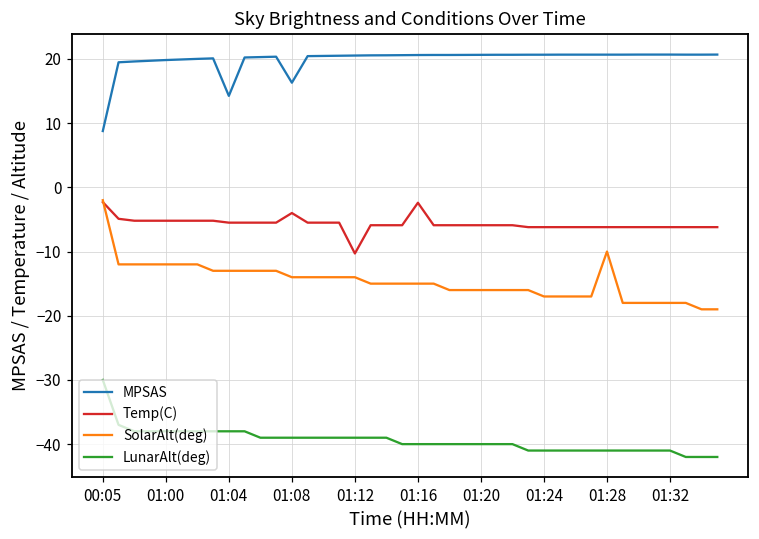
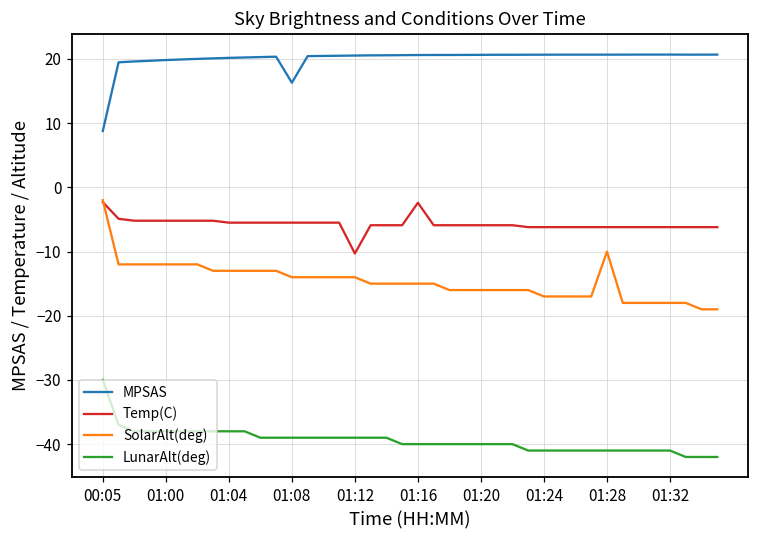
  {
    "MPSAS": {
-     "01:04": 14,
+     "01:04": 20,
      "01:08": 16,
      "01:12": 21,
      "01:16": 21,
      "01:20": 21,
      "01:24": 21,
      "01:28": 21,
      "01:32": 21
    },
    "Temp(C)": {
      "01:00": -5,
      "01:04": -6,
-     "01:08": -4,
+     "01:08": -6,
      "01:12": -10,
      "01:16": -2,
      "01:20": -6,
      "01:24": -6,
      "01:28": -6,
      "01:32": -6
    },
    "SolarAlt(deg)": {
      "01:00": -12,
      "01:04": -13,
      "01:08": -14,
      "01:12": -14,
      "01:16": -15,
      "01:20": -16,
      "01:24": -17,
      "01:28": -10,
      "01:32": -18
    },
    "LunarAlt(deg)": {
      "00:05": -30,
      "01:00": -38,
      "01:04": -38,
      "01:08": -39,
      "01:12": -39,
      "01:16": -40,
      "01:20": -40,
      "01:24": -41,
      "01:28": -41,
      "01:32": -41
    }
  }
